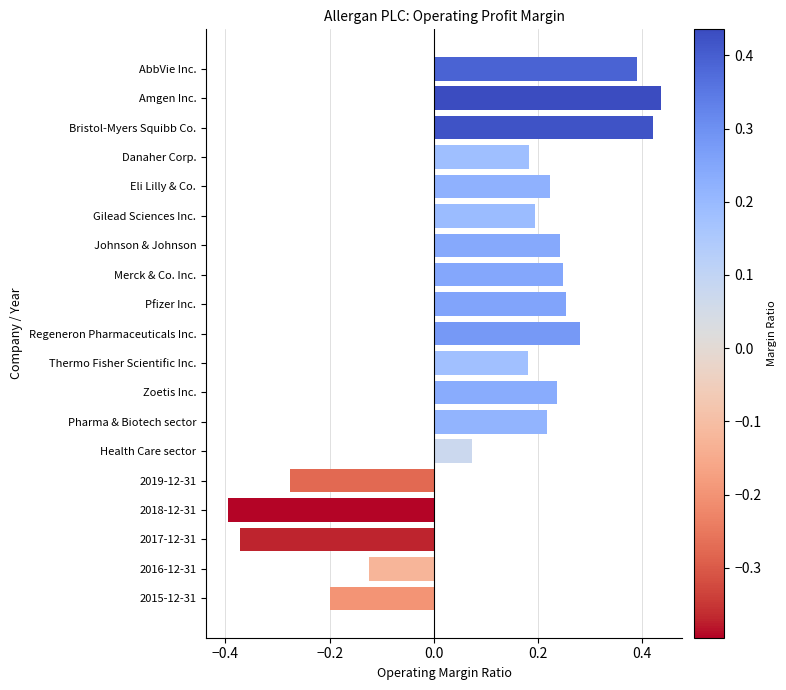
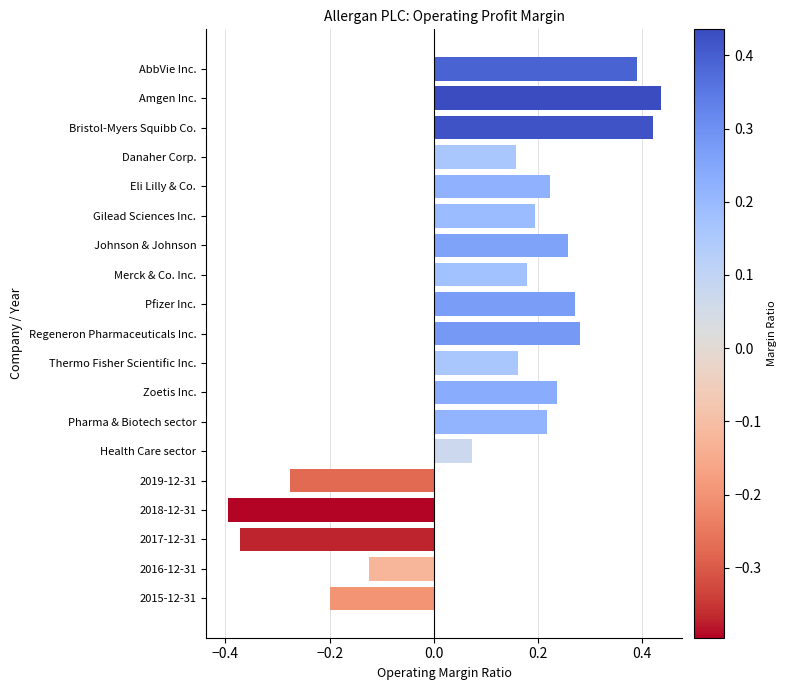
  {
    "AbbVie Inc.": 0.39,
    "Amgen Inc.": 0.44,
    "Bristol-Myers Squibb Co.": 0.42,
-   "Danaher Corp.": 0.18,
+   "Danaher Corp.": 0.16,
    "Eli Lilly & Co.": 0.22,
    "Gilead Sciences Inc.": 0.19,
-   "Johnson & Johnson": 0.24,
-   "Merck & Co. Inc.": 0.25,
-   "Pfizer Inc.": 0.25,
+   "Johnson & Johnson": 0.26,
+   "Merck & Co. Inc.": 0.18,
+   "Pfizer Inc.": 0.27,
    "Regeneron Pharmaceuticals Inc.": 0.28,
-   "Thermo Fisher Scientific Inc.": 0.18,
+   "Thermo Fisher Scientific Inc.": 0.16,
    "Zoetis Inc.": 0.24,
    "Pharma & Biotech sector": 0.22,
    "Health Care sector": 0.07,
    "2019-12-31": -0.28,
    "2018-12-31": -0.40,
    "2017-12-31": -0.37,
    "2016-12-31": -0.13,
    "2015-12-31": -0.20
  }
